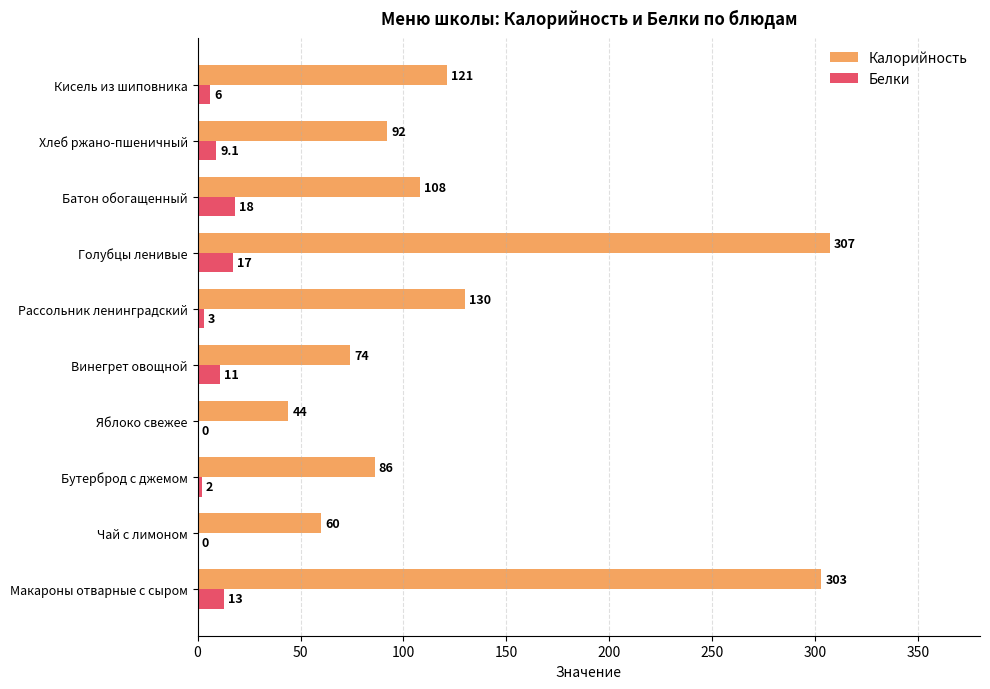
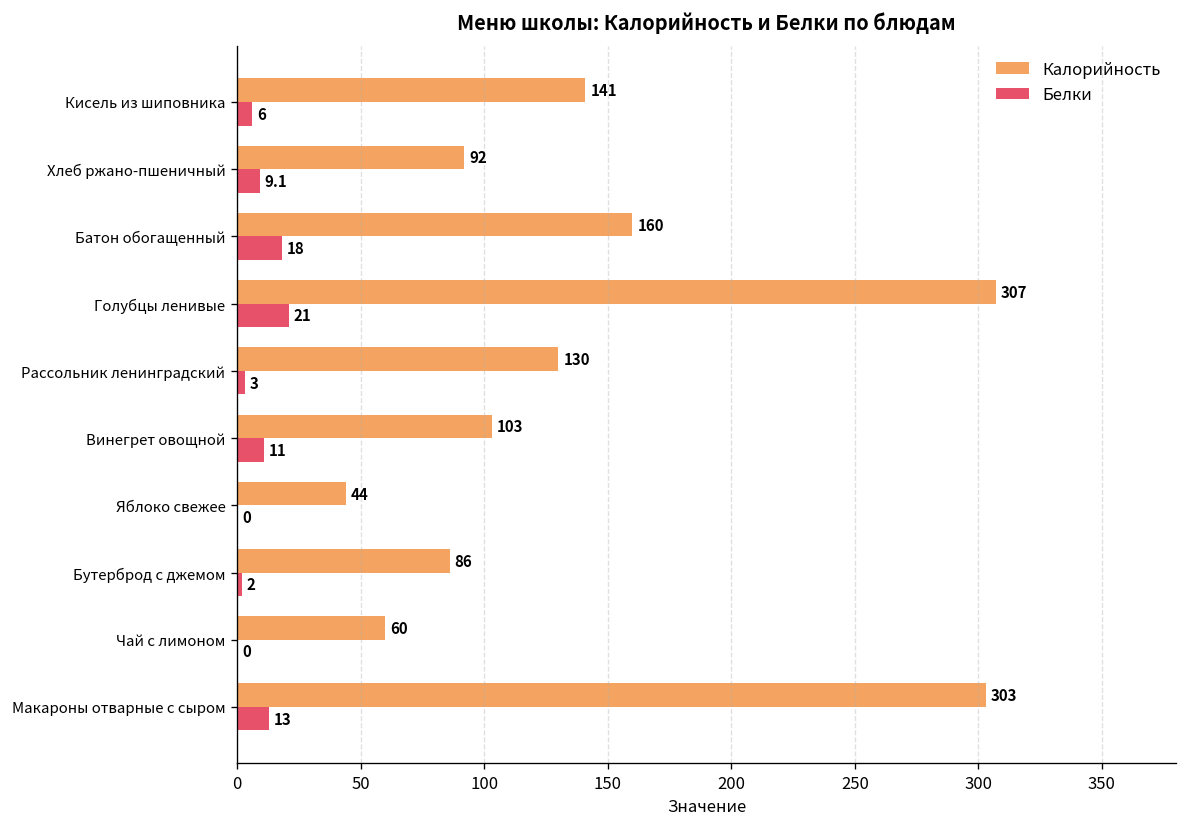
  {
    "Калорийность": {
-     "Кисель из шиповника": 121,
+     "Кисель из шиповника": 141,
      "Хлеб ржано-пшеничный": 92,
-     "Батон обогащенный": 108,
+     "Батон обогащенный": 160,
      "Голубцы ленивые": 307,
      "Рассольник ленинградский": 130,
-     "Винегрет овощной": 74,
+     "Винегрет овощной": 103,
      "Яблоко свежее": 44,
      "Бутерброд с джемом": 86,
      "Чай с лимоном": 60,
      "Макароны отварные с сыром": 303
    },
    "Белки": {
      "Кисель из шиповника": 6,
      "Хлеб ржано-пшеничный": 9.1,
      "Батон обогащенный": 18,
-     "Голубцы ленивые": 17,
+     "Голубцы ленивые": 21,
      "Рассольник ленинградский": 3,
      "Винегрет овощной": 11,
      "Яблоко свежее": 0,
      "Бутерброд с джемом": 2,
      "Чай с лимоном": 0,
      "Макароны отварные с сыром": 13
    }
  }
